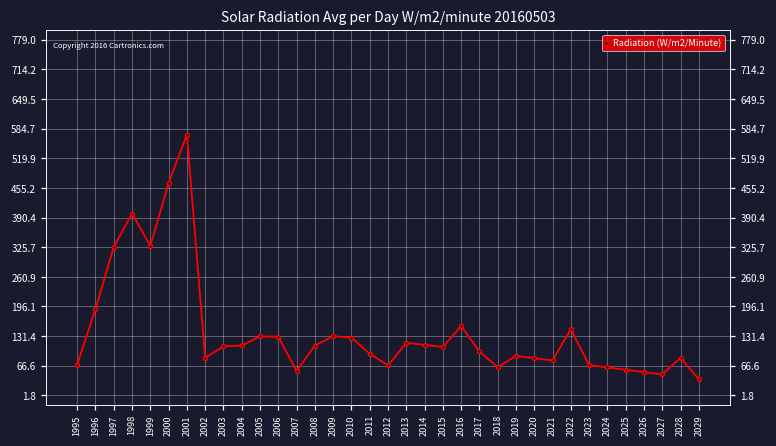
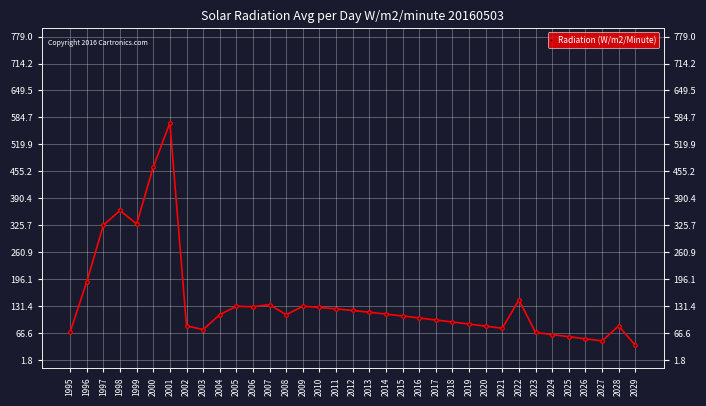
  {
    "1995": 70,
    "1996": 190,
    "1997": 330,
-   "1998": 400,
+   "1998": 360,
    "1999": 330,
    "2000": 470,
    "2001": 570,
    "2002": 80,
-   "2003": 110,
+   "2003": 80,
    "2004": 110,
    "2005": 130,
    "2006": 130,
-   "2007": 60,
+   "2007": 130,
    "2008": 110,
    "2009": 130,
    "2010": 130,
-   "2011": 90,
-   "2012": 70,
+   "2011": 120,
+   "2012": 120,
    "2013": 120,
    "2014": 110,
    "2015": 110,
-   "2016": 150,
+   "2016": 100,
    "2017": 100,
-   "2018": 60,
+   "2018": 90,
    "2019": 90,
    "2020": 80,
    "2021": 80,
    "2022": 150,
    "2023": 70,
    "2024": 60,
    "2025": 60,
    "2026": 50,
    "2027": 50,
    "2028": 80,
    "2029": 40
  }
